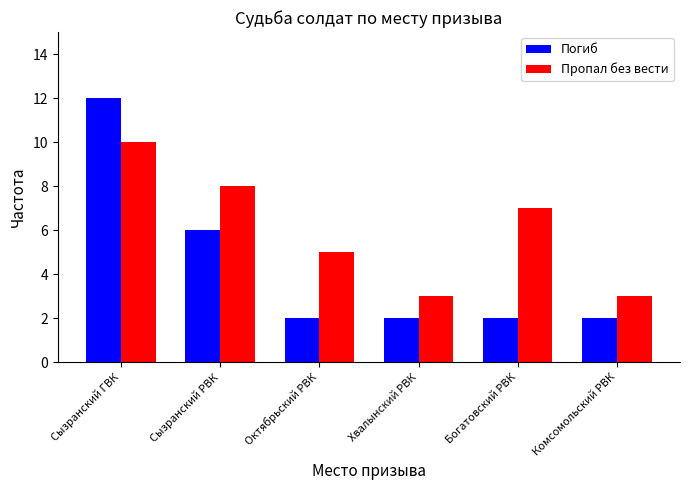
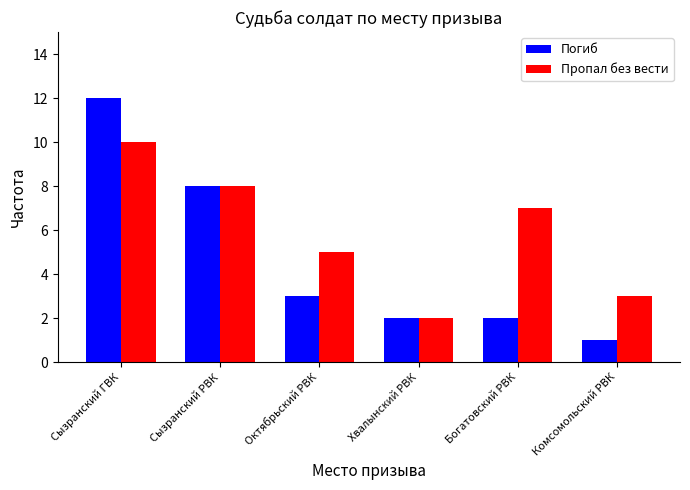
  {
    "Погиб": {
      "Сызранский ГВК": 12,
-     "Сызранский РВК": 6,
-     "Октябрьский РВК": 2,
+     "Сызранский РВК": 8,
+     "Октябрьский РВК": 3,
      "Хвалынский РВК": 2,
      "Богатовский РВК": 2,
-     "Комсомольский РВК": 2
+     "Комсомольский РВК": 1
    },
    "Пропал без вести": {
      "Сызранский ГВК": 10,
      "Сызранский РВК": 8,
      "Октябрьский РВК": 5,
-     "Хвалынский РВК": 3,
+     "Хвалынский РВК": 2,
      "Богатовский РВК": 7,
      "Комсомольский РВК": 3
    }
  }
